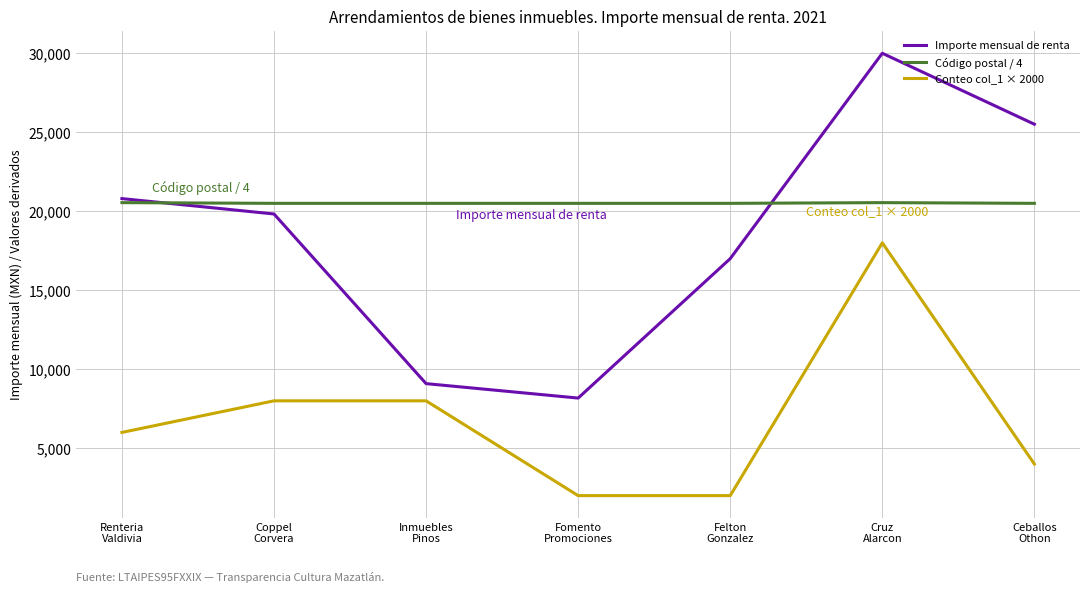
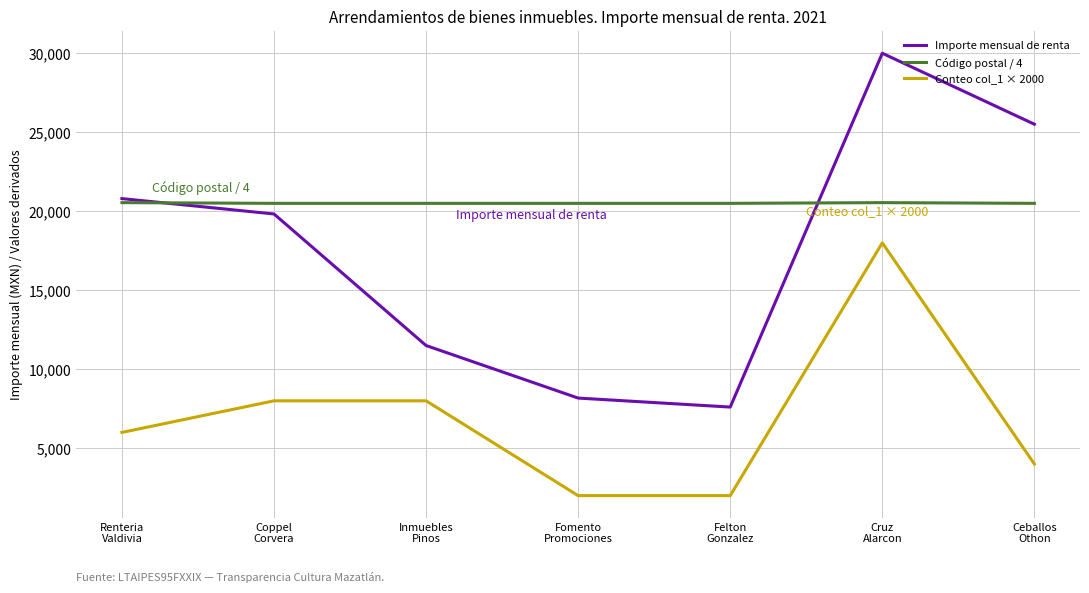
  {
    "Importe mensual de renta": {
      "Renteria Valdivia": "20,800",
      "Coppel Corvera": "19,800",
-     "Inmuebles Pinos": "9,100",
+     "Inmuebles Pinos": "11,500",
      "Fomento Promociones": "8,200",
-     "Felton Gonzalez": "17,000",
+     "Felton Gonzalez": "7,600",
      "Cruz Alarcon": "30,000",
      "Ceballos Othon": "25,500"
    },
    "Código postal / 4": {
      "Renteria Valdivia": "20,500",
      "Coppel Corvera": "20,500",
      "Inmuebles Pinos": "20,500",
      "Fomento Promociones": "20,500",
      "Felton Gonzalez": "20,500",
      "Ceballos Othon": "20,500"
    },
    "Conteo col_1 × 2000": {
      "Renteria Valdivia": "6,000",
      "Coppel Corvera": "8,000",
      "Inmuebles Pinos": "8,000",
      "Fomento Promociones": "2,000",
      "Felton Gonzalez": "2,000",
      "Cruz Alarcon": "18,000",
      "Ceballos Othon": "4,000"
    }
  }
